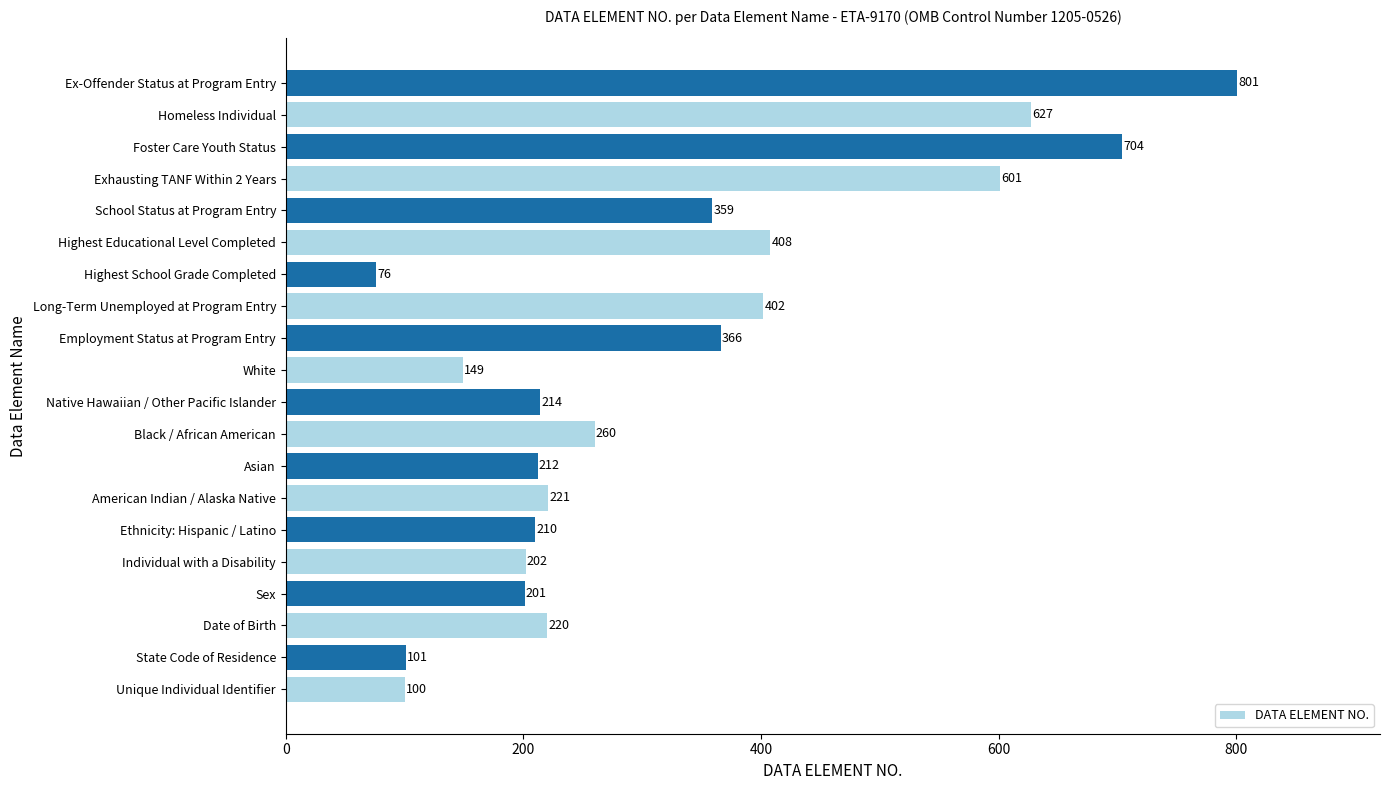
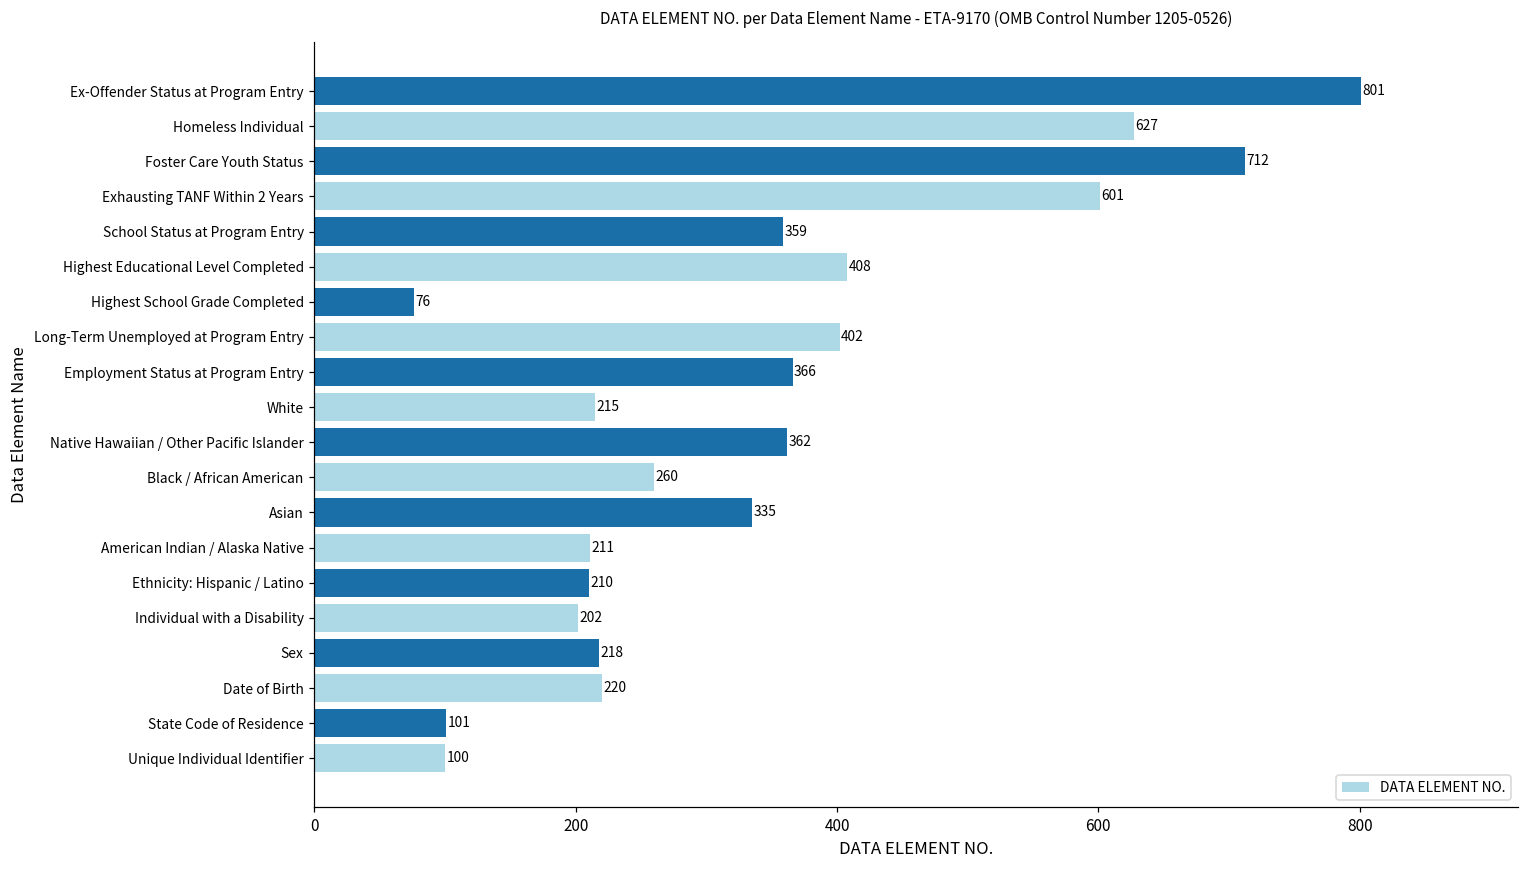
  {
    "Ex-Offender Status at Program Entry": 801,
    "Homeless Individual": 627,
-   "Foster Care Youth Status": 704,
+   "Foster Care Youth Status": 712,
    "Exhausting TANF Within 2 Years": 601,
    "School Status at Program Entry": 359,
    "Highest Educational Level Completed": 408,
    "Highest School Grade Completed": 76,
    "Long-Term Unemployed at Program Entry": 402,
    "Employment Status at Program Entry": 366,
-   "White": 149,
-   "Native Hawaiian / Other Pacific Islander": 214,
+   "White": 215,
+   "Native Hawaiian / Other Pacific Islander": 362,
    "Black / African American": 260,
-   "Asian": 212,
-   "American Indian / Alaska Native": 221,
+   "Asian": 335,
+   "American Indian / Alaska Native": 211,
    "Ethnicity: Hispanic / Latino": 210,
    "Individual with a Disability": 202,
-   "Sex": 201,
+   "Sex": 218,
    "Date of Birth": 220,
    "State Code of Residence": 101,
    "Unique Individual Identifier": 100
  }
